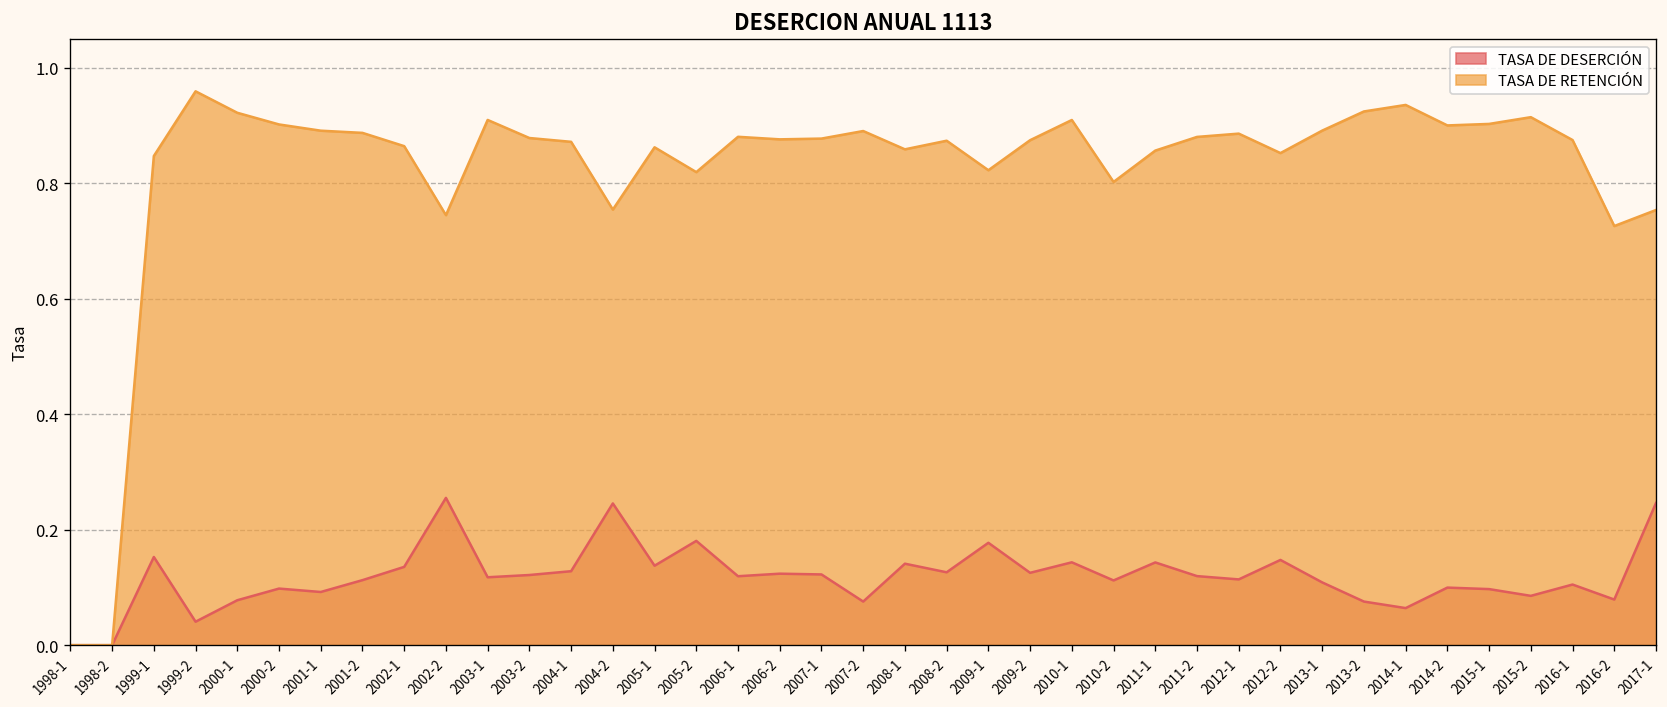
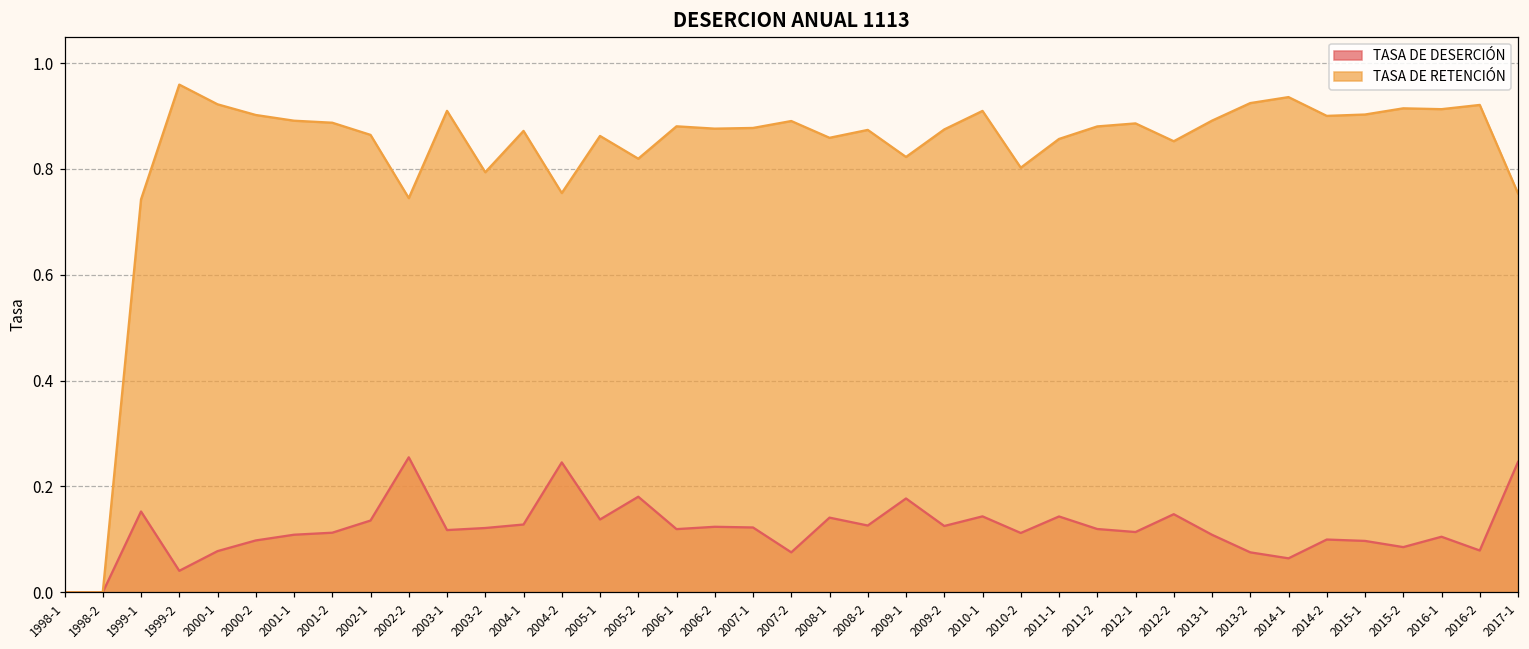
  {
    "TASA DE DESERCIÓN": {
      "1999-1": 0.15,
      "1999-2": 0.04,
      "2000-1": 0.08,
      "2000-2": 0.10,
-     "2001-1": 0.09,
+     "2001-1": 0.11,
      "2001-2": 0.11,
      "2002-1": 0.14,
      "2002-2": 0.26,
      "2003-1": 0.12,
      "2003-2": 0.12,
      "2004-1": 0.13,
      "2004-2": 0.25,
      "2005-1": 0.14,
      "2005-2": 0.18,
      "2006-1": 0.12,
      "2006-2": 0.12,
      "2007-1": 0.12,
      "2007-2": 0.08,
      "2008-1": 0.14,
      "2008-2": 0.13,
      "2009-1": 0.18,
      "2009-2": 0.13,
      "2010-1": 0.14,
      "2010-2": 0.11,
      "2011-1": 0.14,
      "2011-2": 0.12,
      "2012-1": 0.11,
      "2012-2": 0.15,
      "2013-1": 0.11,
      "2013-2": 0.08,
      "2014-1": 0.06,
      "2014-2": 0.10,
      "2015-1": 0.10,
      "2015-2": 0.09,
      "2016-1": 0.11,
      "2016-2": 0.08,
      "2017-1": 0.25
    },
    "TASA DE RETENCIÓN": {
-     "1999-1": 0.85,
+     "1999-1": 0.74,
      "1999-2": 0.96,
      "2000-1": 0.92,
      "2000-2": 0.90,
      "2001-1": 0.89,
      "2001-2": 0.89,
      "2002-1": 0.86,
      "2002-2": 0.74,
      "2003-1": 0.91,
-     "2003-2": 0.88,
+     "2003-2": 0.79,
      "2004-1": 0.87,
      "2004-2": 0.75,
      "2005-1": 0.86,
      "2005-2": 0.82,
      "2006-1": 0.88,
      "2006-2": 0.88,
      "2007-1": 0.88,
      "2007-2": 0.89,
      "2008-1": 0.86,
      "2008-2": 0.87,
      "2009-1": 0.82,
      "2009-2": 0.87,
      "2010-1": 0.91,
      "2010-2": 0.80,
      "2011-1": 0.86,
      "2011-2": 0.88,
      "2012-1": 0.89,
      "2012-2": 0.85,
      "2013-1": 0.89,
      "2013-2": 0.92,
      "2014-1": 0.94,
      "2014-2": 0.90,
      "2015-1": 0.90,
      "2015-2": 0.91,
-     "2016-1": 0.88,
-     "2016-2": 0.73,
+     "2016-1": 0.91,
+     "2016-2": 0.92,
      "2017-1": 0.75
    }
  }
